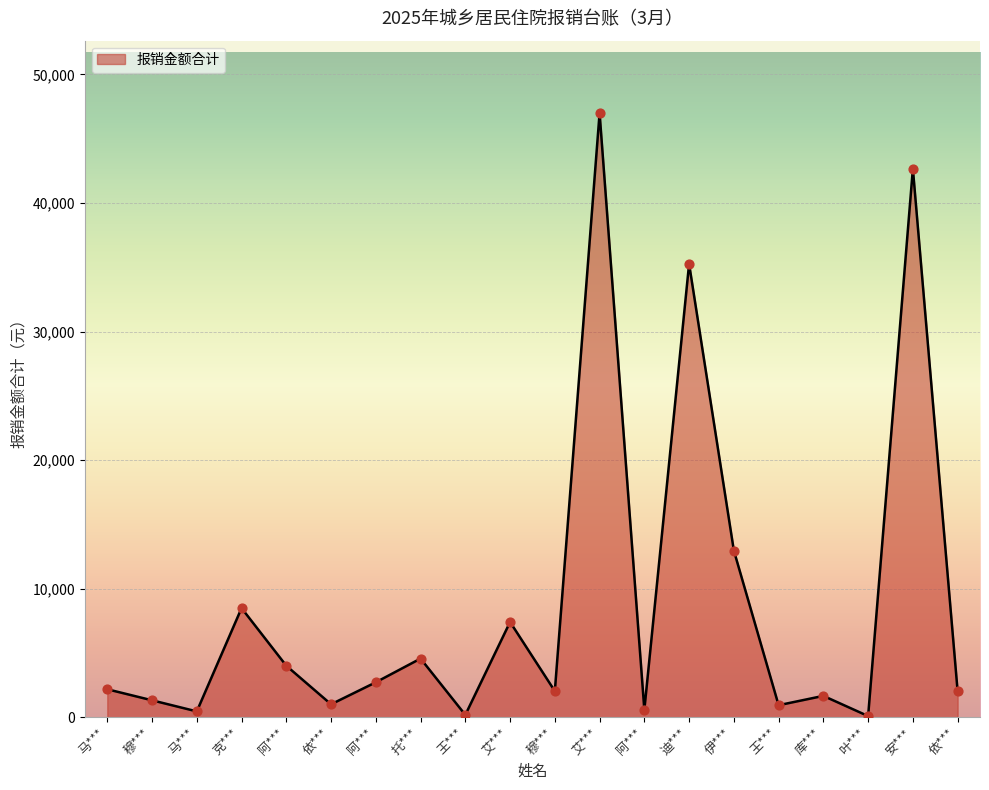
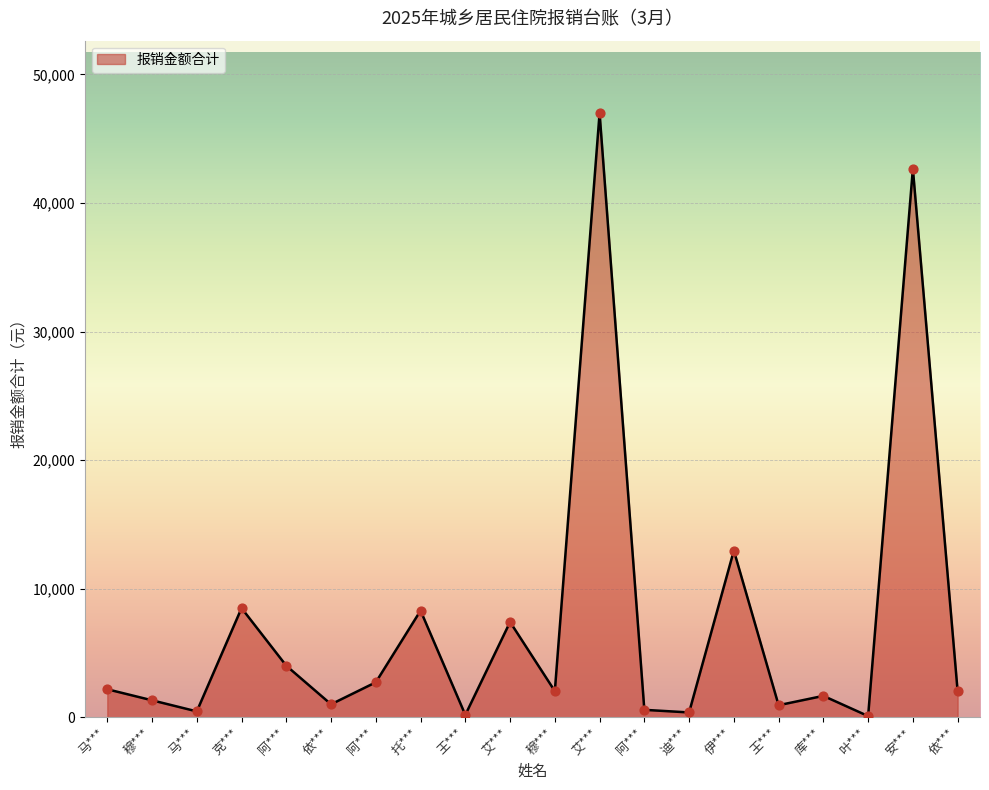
  {
    "克***": "8,500",
-   "托***": "4,600",
-   "迪***": "35,300",
+   "托***": "8,300",
+   "迪***": "400",
    "伊***": "13,000",
    "库***": "1,700",
    "叶***": "100",
    "安***": "42,700"
  }
